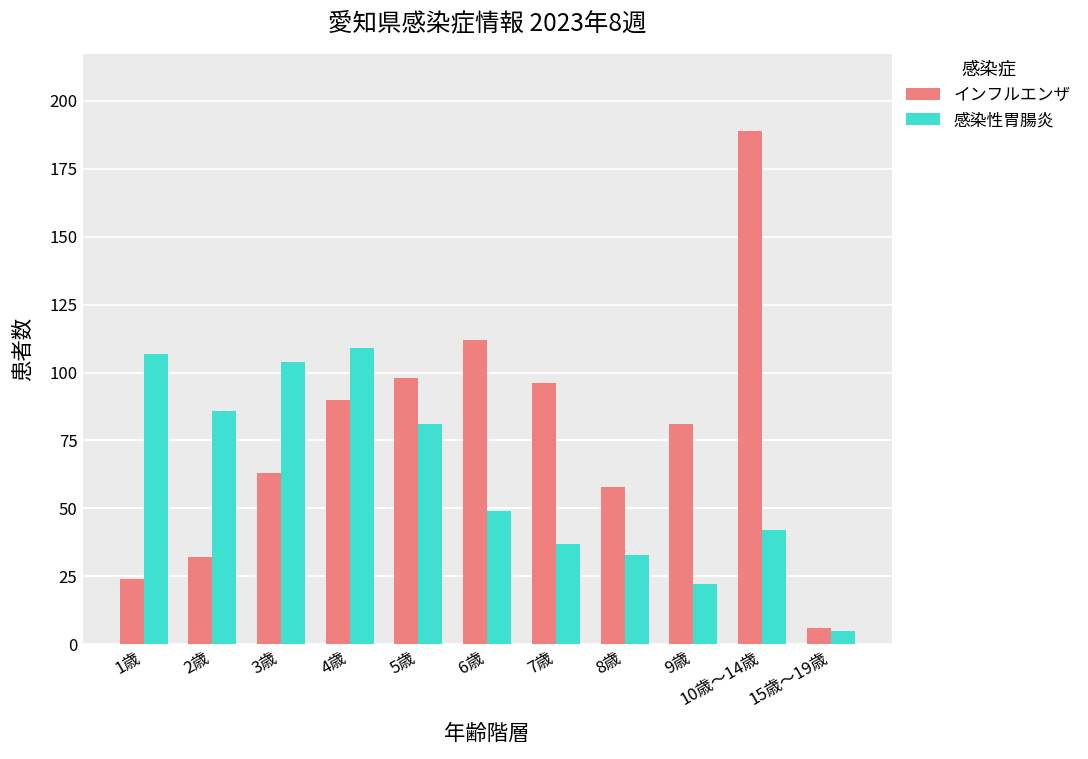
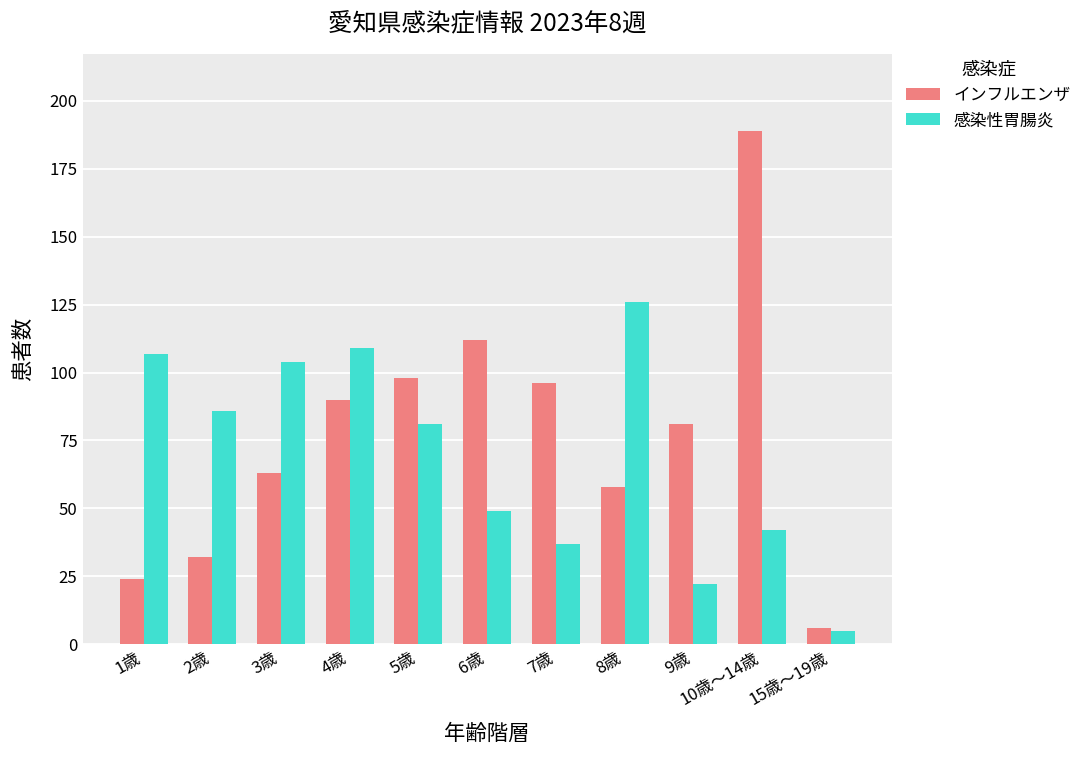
  {
    "インフルエンザ": {
      "1歳": 24,
      "2歳": 32,
      "3歳": 63,
      "4歳": 90,
      "5歳": 98,
      "6歳": 112,
      "7歳": 96,
      "8歳": 58,
      "9歳": 81,
      "10歳～14歳": 189,
      "15歳～19歳": 6
    },
    "感染性胃腸炎": {
      "1歳": 107,
      "2歳": 86,
      "3歳": 104,
      "4歳": 109,
      "5歳": 81,
      "6歳": 49,
      "7歳": 37,
-     "8歳": 33,
+     "8歳": 126,
      "9歳": 22,
      "10歳～14歳": 42,
      "15歳～19歳": 5
    }
  }
